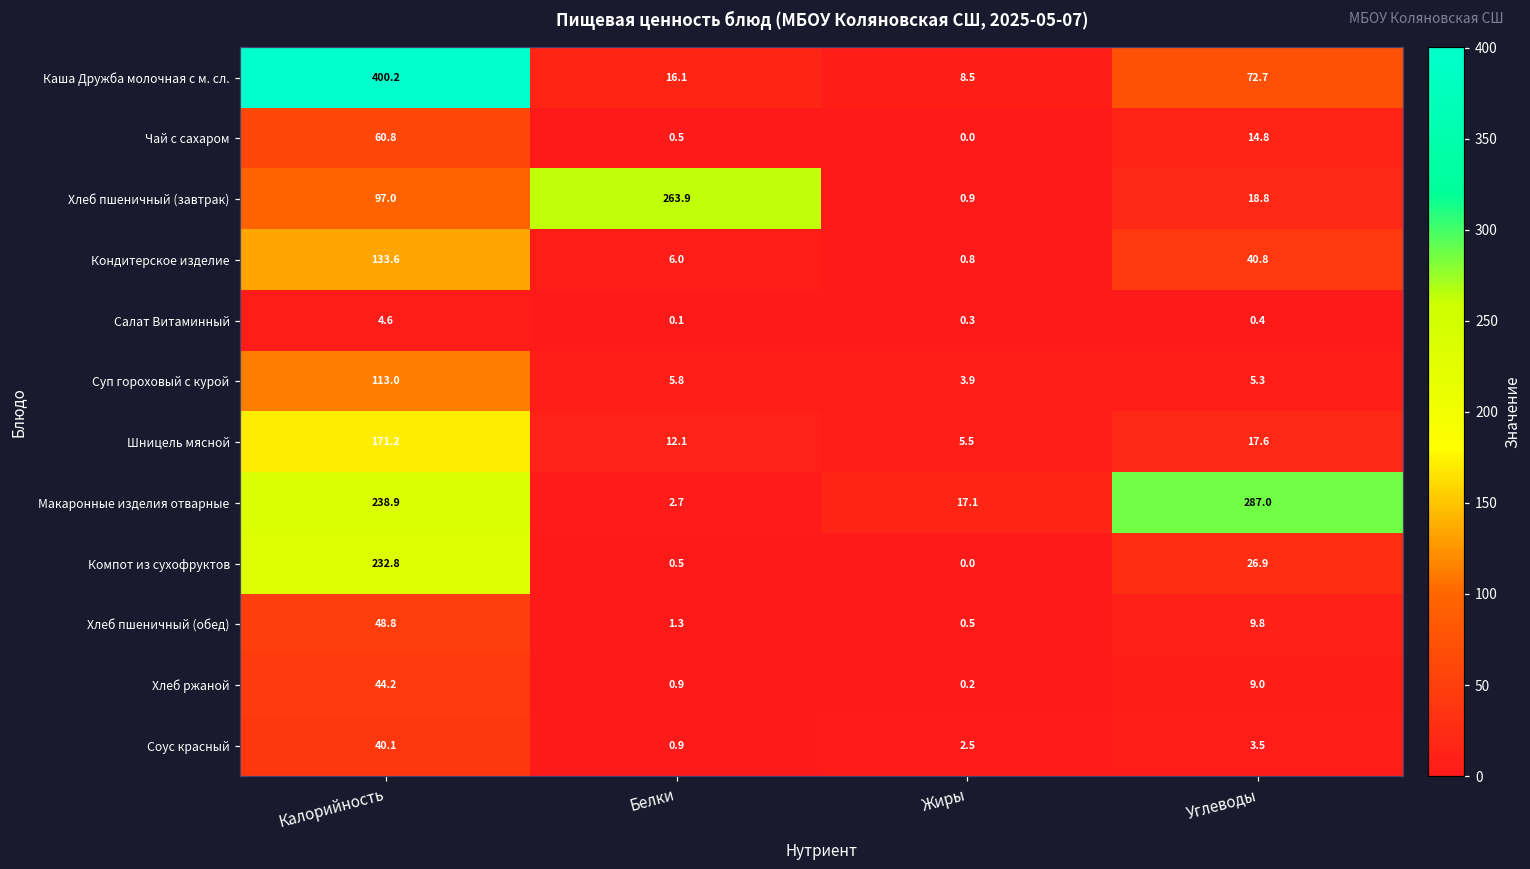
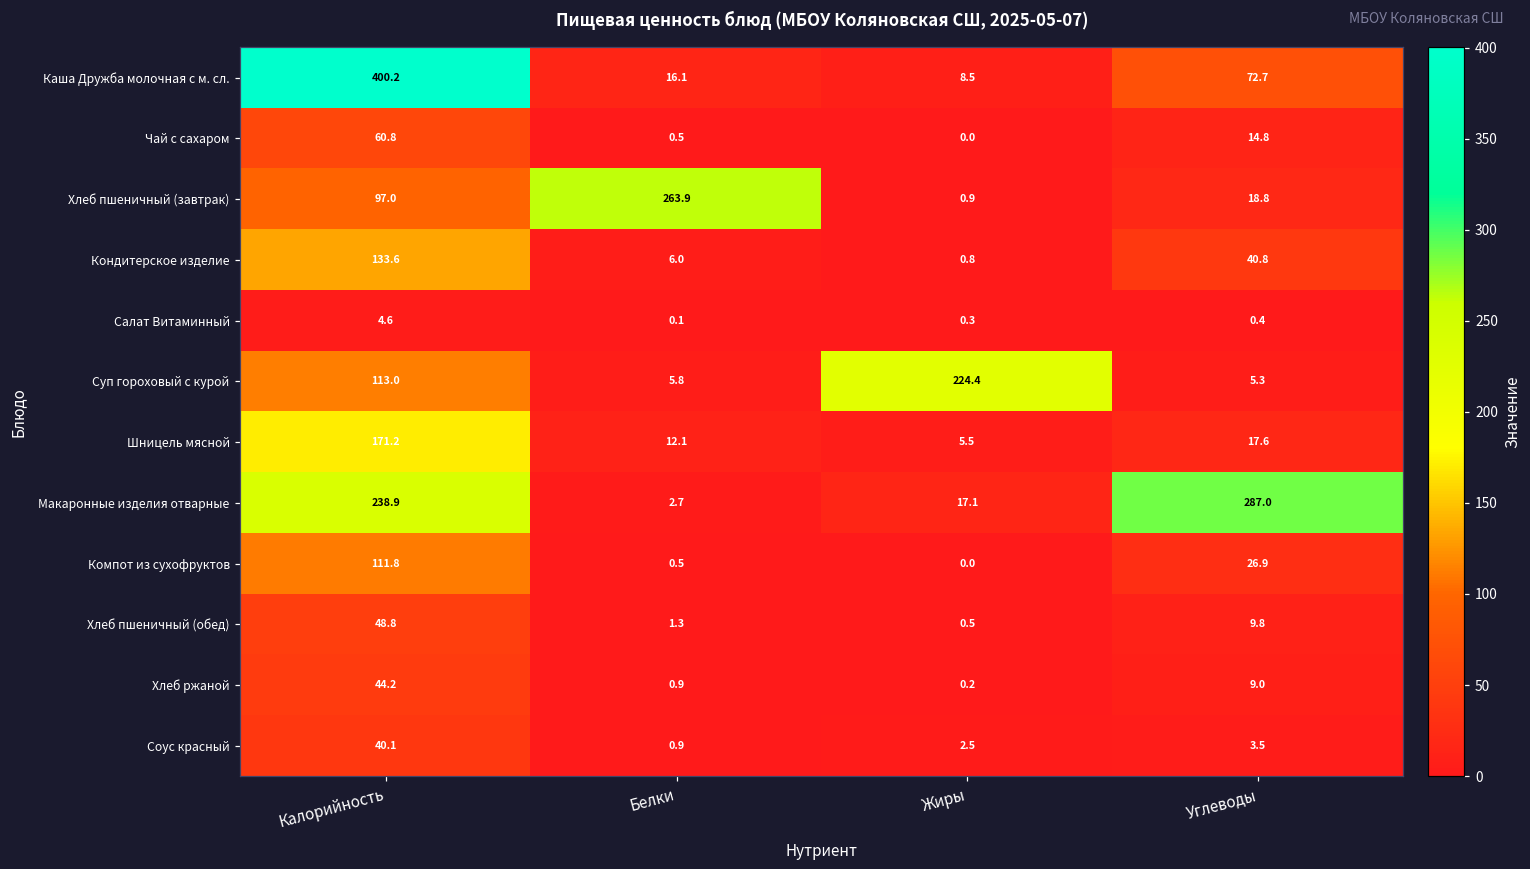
  {
    "Каша Дружба молочная с м. сл.": {
      "Калорийность": 400.2,
      "Белки": 16.1,
      "Жиры": 8.5,
      "Углеводы": 72.7
    },
    "Чай с сахаром": {
      "Калорийность": 60.8,
      "Белки": 0.5,
      "Жиры": 0.0,
      "Углеводы": 14.8
    },
    "Хлеб пшеничный (завтрак)": {
      "Калорийность": 97.0,
      "Белки": 263.9,
      "Жиры": 0.9,
      "Углеводы": 18.8
    },
    "Кондитерское изделие": {
      "Калорийность": 133.6,
      "Белки": 6.0,
      "Жиры": 0.8,
      "Углеводы": 40.8
    },
    "Салат Витаминный": {
      "Калорийность": 4.6,
      "Белки": 0.1,
      "Жиры": 0.3,
      "Углеводы": 0.4
    },
    "Суп гороховый с курой": {
      "Калорийность": 113.0,
      "Белки": 5.8,
-     "Жиры": 3.9,
+     "Жиры": 224.4,
      "Углеводы": 5.3
    },
    "Шницель мясной": {
      "Калорийность": 171.2,
      "Белки": 12.1,
      "Жиры": 5.5,
      "Углеводы": 17.6
    },
    "Макаронные изделия отварные": {
      "Калорийность": 238.9,
      "Белки": 2.7,
      "Жиры": 17.1,
      "Углеводы": 287.0
    },
    "Компот из сухофруктов": {
-     "Калорийность": 232.8,
+     "Калорийность": 111.8,
      "Белки": 0.5,
      "Жиры": 0.0,
      "Углеводы": 26.9
    },
    "Хлеб пшеничный (обед)": {
      "Калорийность": 48.8,
      "Белки": 1.3,
      "Жиры": 0.5,
      "Углеводы": 9.8
    },
    "Хлеб ржаной": {
      "Калорийность": 44.2,
      "Белки": 0.9,
      "Жиры": 0.2,
      "Углеводы": 9.0
    },
    "Соус красный": {
      "Калорийность": 40.1,
      "Белки": 0.9,
      "Жиры": 2.5,
      "Углеводы": 3.5
    }
  }
